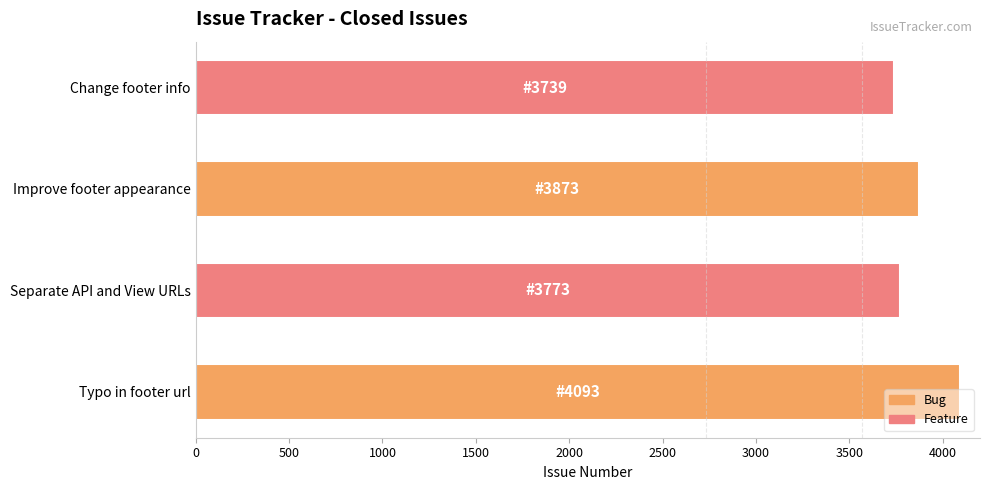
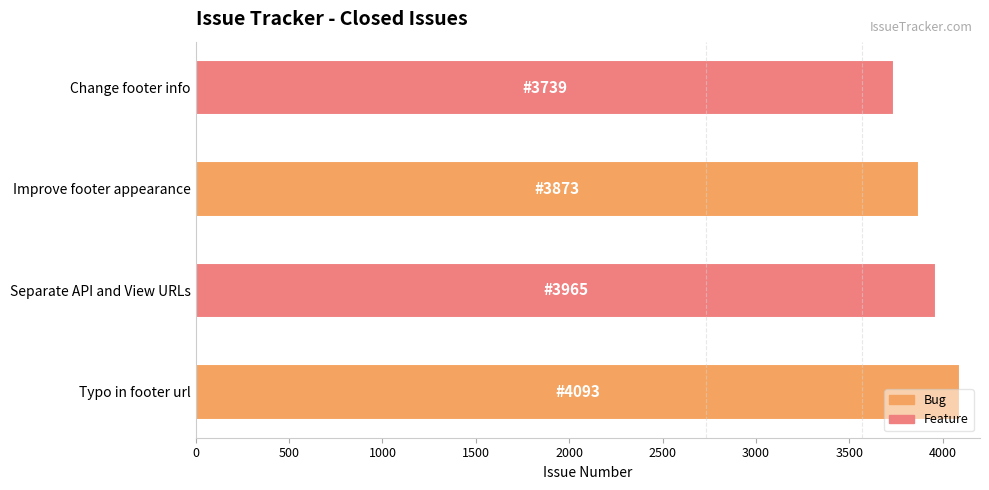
  {
    "Change footer info": 3739,
    "Improve footer appearance": 3873,
-   "Separate API and View URLs": 3773
+   "Separate API and View URLs": 3965
  }
